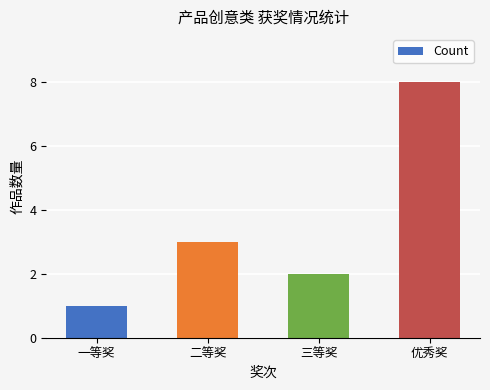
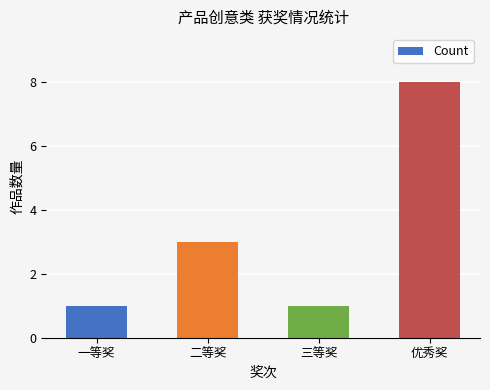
  {
    "一等奖": 1,
    "二等奖": 3,
-   "三等奖": 2,
+   "三等奖": 1,
    "优秀奖": 8
  }
